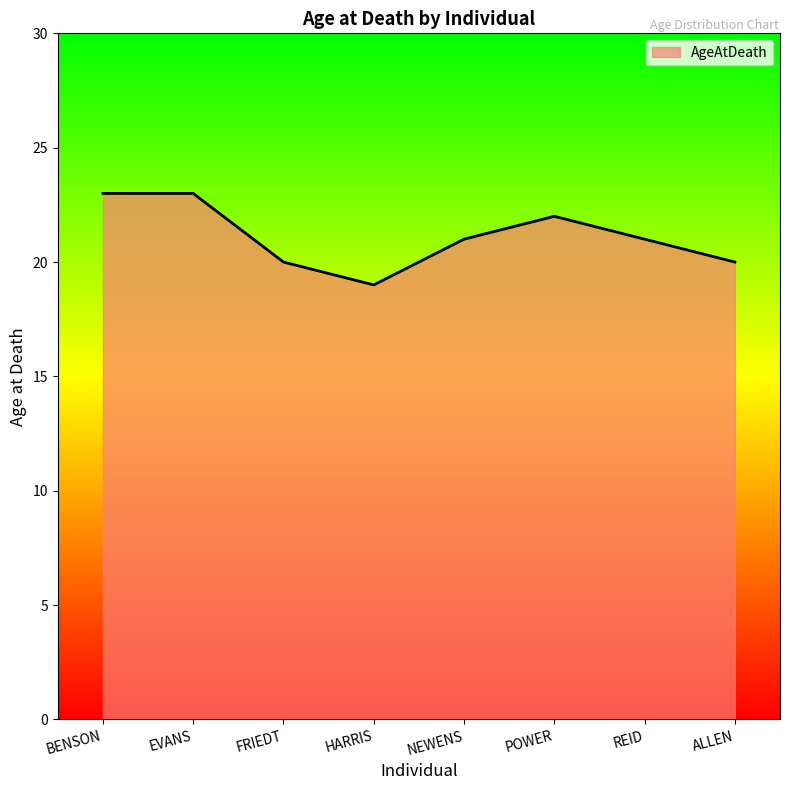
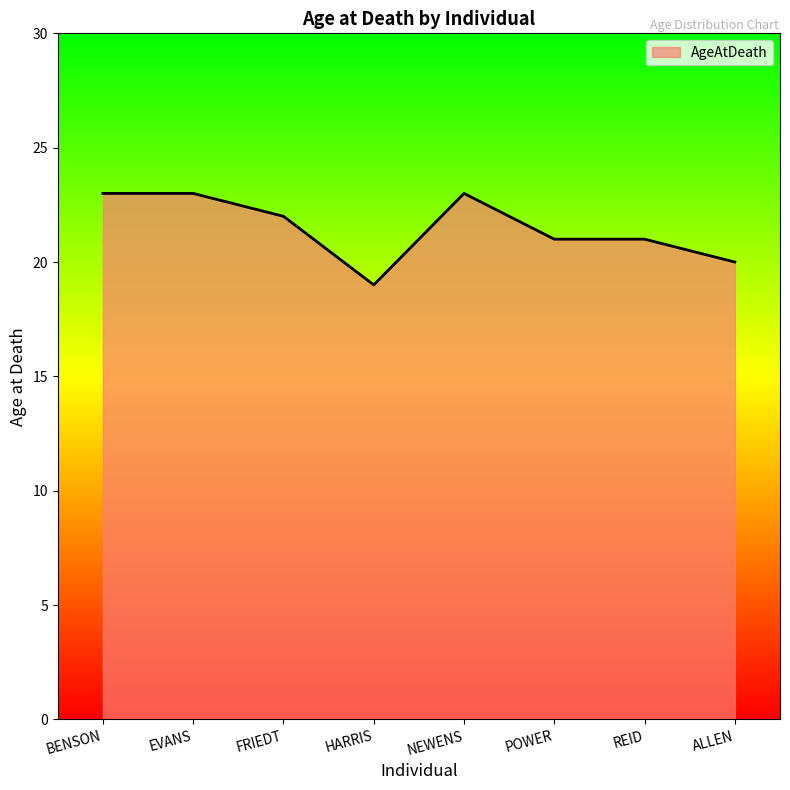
  {
    "BENSON": 23,
    "EVANS": 23,
-   "FRIEDT": 20,
+   "FRIEDT": 22,
    "HARRIS": 19,
-   "NEWENS": 21,
-   "POWER": 22,
+   "NEWENS": 23,
+   "POWER": 21,
    "REID": 21,
    "ALLEN": 20
  }
